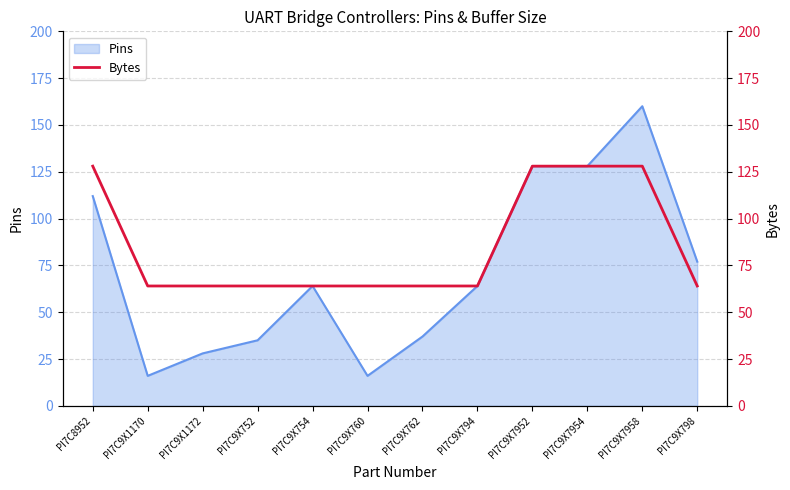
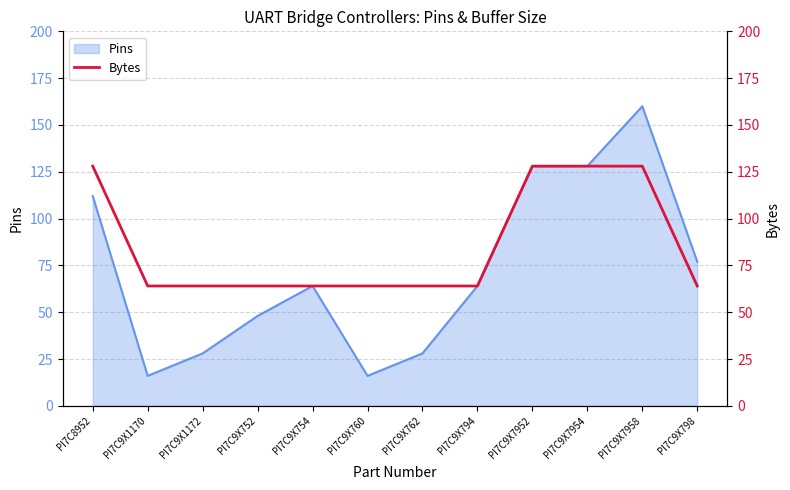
  {
    "Pins": {
      "PI7C8952": 112,
      "PI7C9X1170": 16,
      "PI7C9X1172": 28,
-     "PI7C9X752": 35,
+     "PI7C9X752": 48,
      "PI7C9X754": 64,
      "PI7C9X760": 16,
-     "PI7C9X762": 37,
+     "PI7C9X762": 28,
      "PI7C9X794": 64,
      "PI7C9X7952": 128,
      "PI7C9X7954": 128,
      "PI7C9X7958": 160,
      "PI7C9X798": 77
    },
    "Bytes": {
      "PI7C8952": 128,
      "PI7C9X1170": 64,
      "PI7C9X1172": 64,
      "PI7C9X752": 64,
      "PI7C9X754": 64,
      "PI7C9X760": 64,
      "PI7C9X762": 64,
      "PI7C9X794": 64,
      "PI7C9X7952": 128,
      "PI7C9X7954": 128,
      "PI7C9X7958": 128,
      "PI7C9X798": 64
    }
  }
